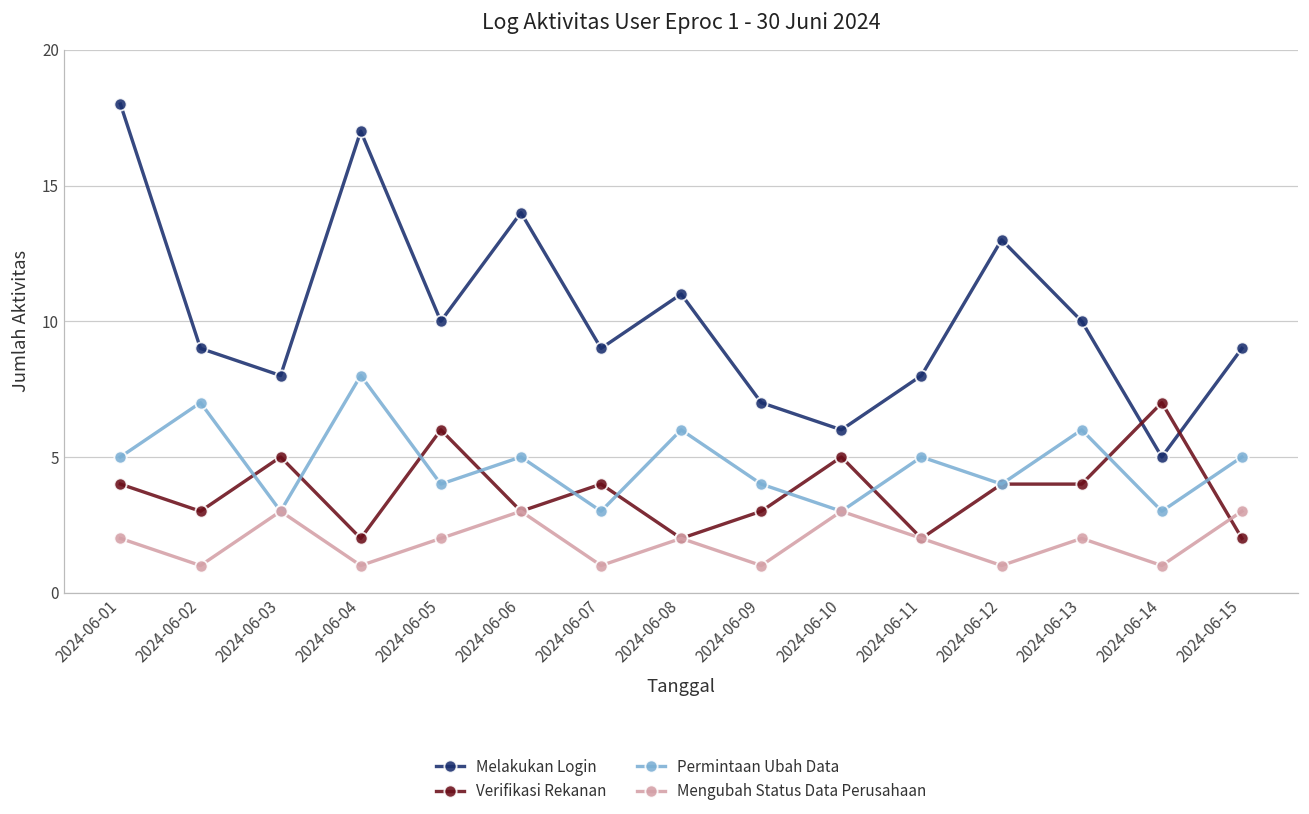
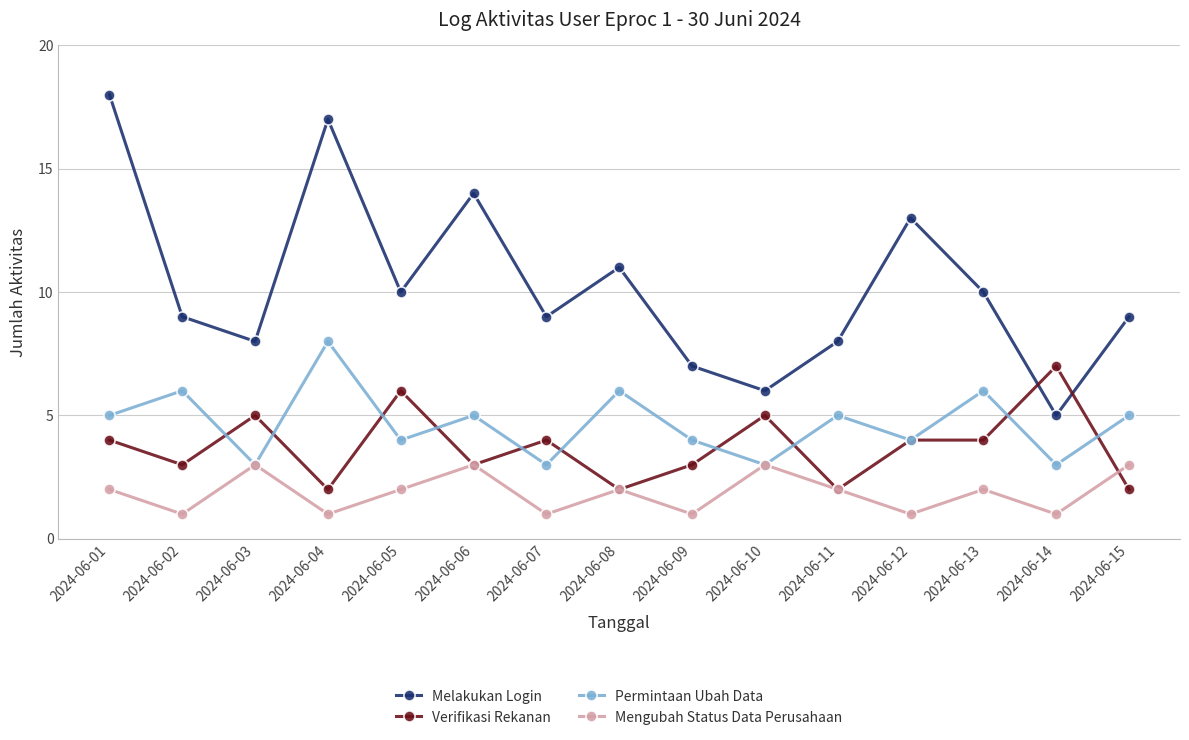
  {
    "Melakukan Login": {
      "2024-06-01": 18,
      "2024-06-02": 9,
      "2024-06-03": 8,
      "2024-06-04": 17,
      "2024-06-05": 10,
      "2024-06-06": 14,
      "2024-06-07": 9,
      "2024-06-08": 11,
      "2024-06-09": 7,
      "2024-06-10": 6,
      "2024-06-11": 8,
      "2024-06-12": 13,
      "2024-06-13": 10,
      "2024-06-14": 5,
      "2024-06-15": 9
    },
    "Verifikasi Rekanan": {
      "2024-06-01": 4,
      "2024-06-02": 3,
      "2024-06-03": 5,
      "2024-06-04": 2,
      "2024-06-05": 6,
      "2024-06-07": 4,
      "2024-06-09": 3,
      "2024-06-10": 5,
      "2024-06-13": 4,
      "2024-06-14": 7,
      "2024-06-15": 2
    },
    "Permintaan Ubah Data": {
      "2024-06-01": 5,
-     "2024-06-02": 7,
+     "2024-06-02": 6,
      "2024-06-04": 8,
      "2024-06-05": 4,
      "2024-06-06": 5,
      "2024-06-07": 3,
      "2024-06-08": 6,
      "2024-06-09": 4,
      "2024-06-11": 5,
      "2024-06-13": 6,
      "2024-06-14": 3,
      "2024-06-15": 5
    },
    "Mengubah Status Data Perusahaan": {
      "2024-06-01": 2,
      "2024-06-02": 1,
      "2024-06-04": 1,
      "2024-06-05": 2,
      "2024-06-07": 1,
      "2024-06-09": 1,
      "2024-06-12": 1,
      "2024-06-13": 2,
      "2024-06-14": 1,
      "2024-06-15": 3
    }
  }
